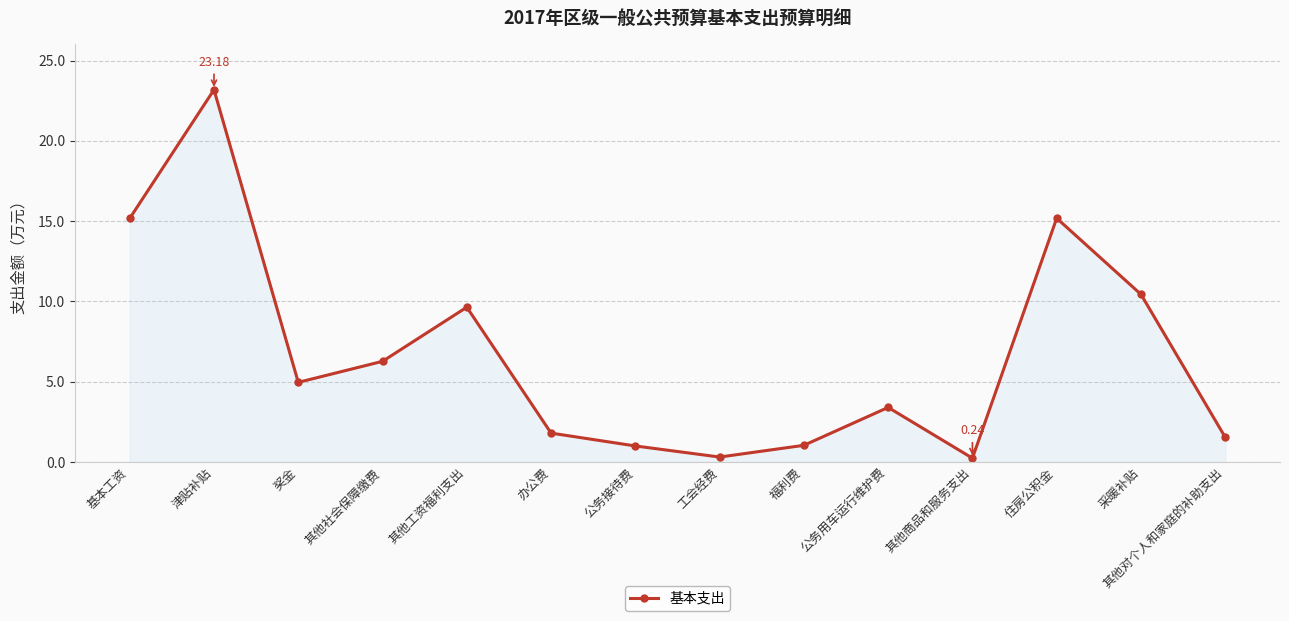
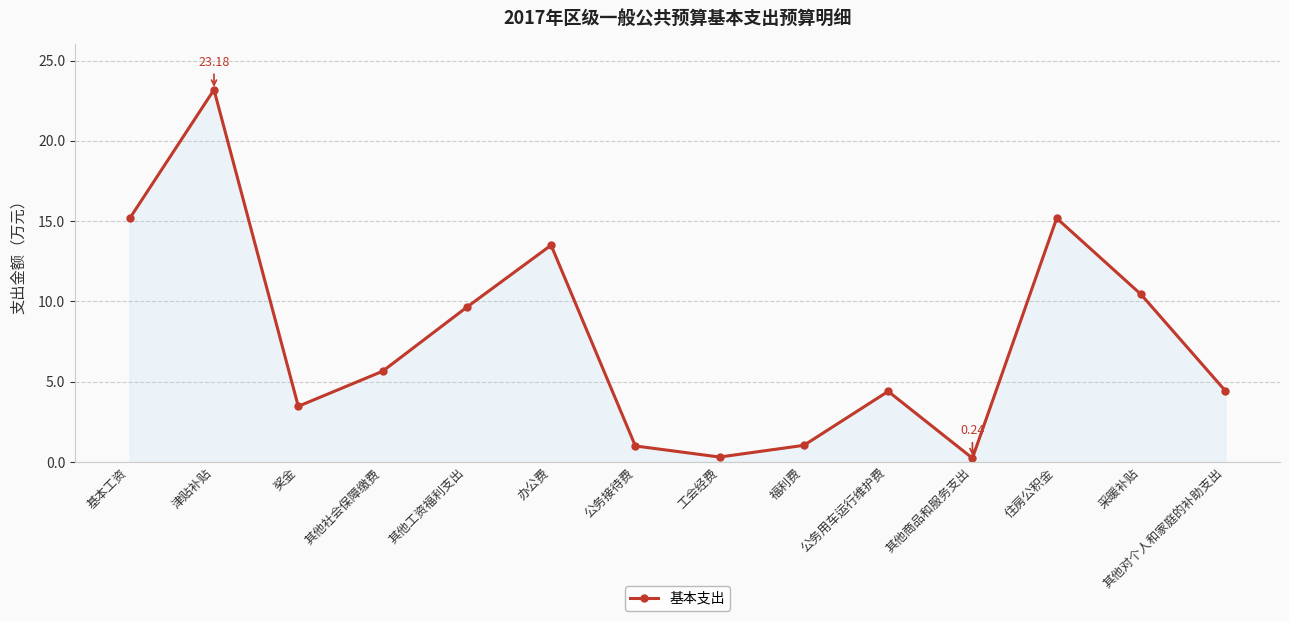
  {
    "基本工资": 15.2,
-   "奖金": 5.0,
-   "其他社会保障缴费": 6.3,
+   "奖金": 3.5,
+   "其他社会保障缴费": 5.7,
    "其他工资福利支出": 9.6,
-   "办公费": 1.8,
+   "办公费": 13.5,
    "公务接待费": 1.0,
    "工会经费": 0.3,
    "福利费": 1.0,
-   "公务用车运行维护费": 3.4,
+   "公务用车运行维护费": 4.4,
    "住房公积金": 15.2,
    "采暖补贴": 10.4,
-   "其他对个人和家庭的补助支出": 1.5
+   "其他对个人和家庭的补助支出": 4.4
  }
